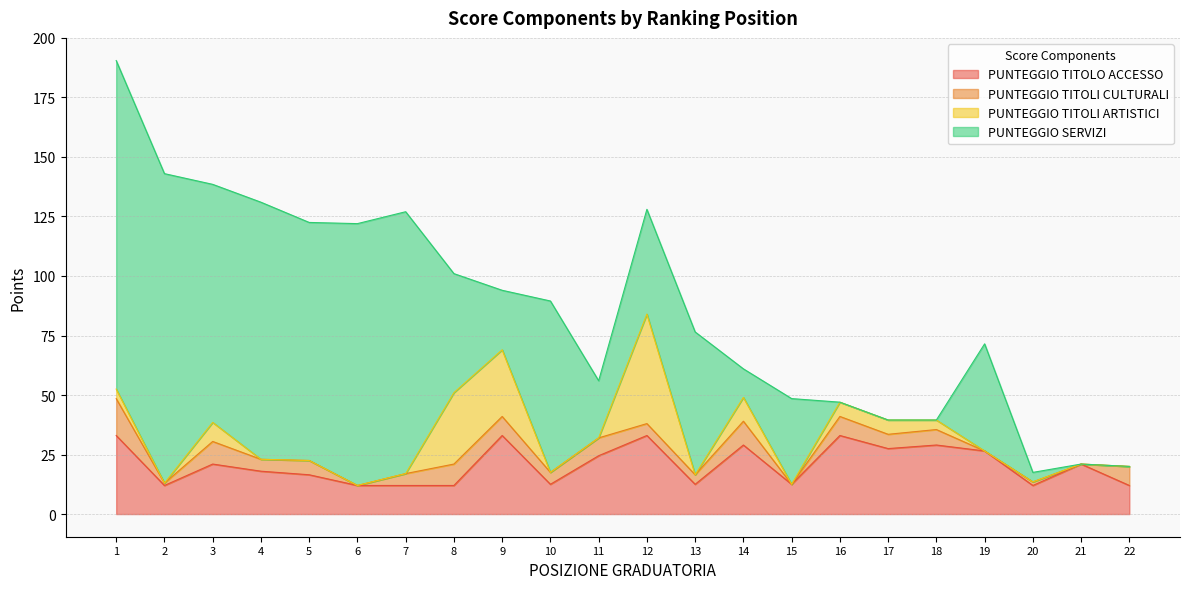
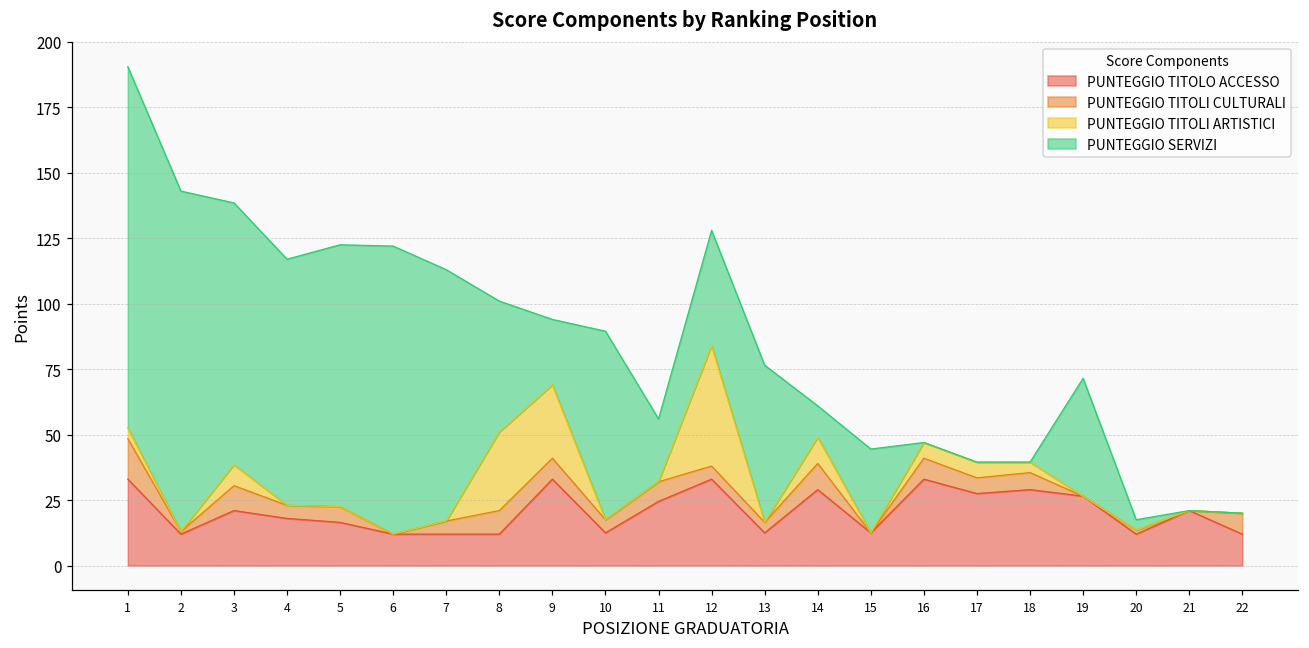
  {
    "PUNTEGGIO TITOLI ARTISTICI": {
      "1": 4,
      "3": 8,
      "8": 30,
      "9": 28,
      "12": 46,
      "14": 10
    },
    "PUNTEGGIO SERVIZI": {
      "1": 138,
      "2": 130,
      "3": 100,
-     "4": 108,
+     "4": 94,
      "5": 100,
      "6": 110,
-     "7": 110,
+     "7": 96,
      "8": 50,
      "9": 25,
      "10": 72,
      "11": 24,
      "12": 44,
      "13": 60,
      "14": 12,
-     "15": 36,
+     "15": 32,
      "19": 45,
      "20": 4
    }
  }
